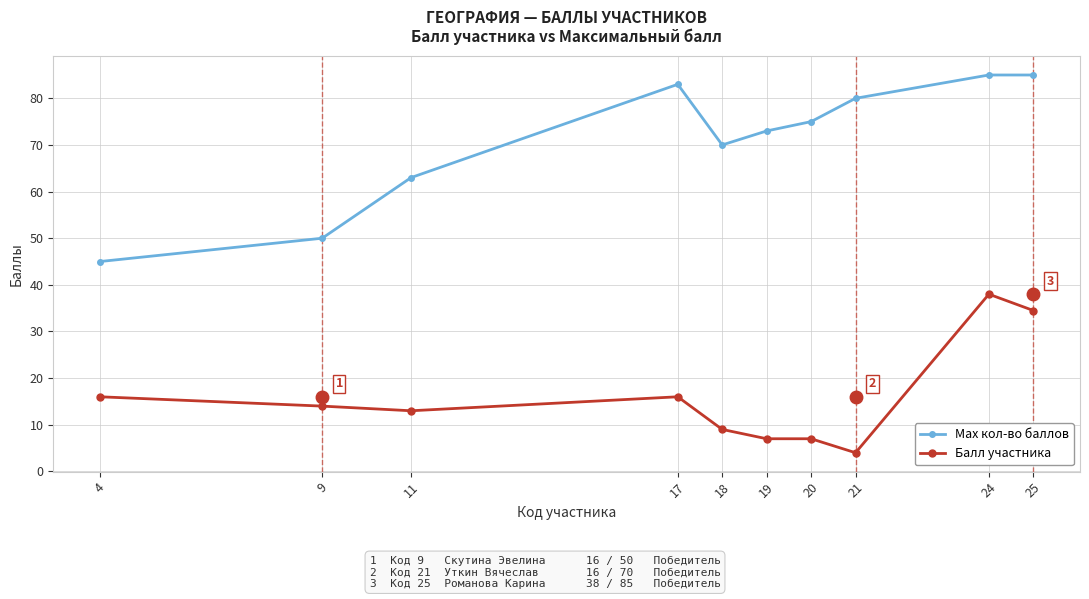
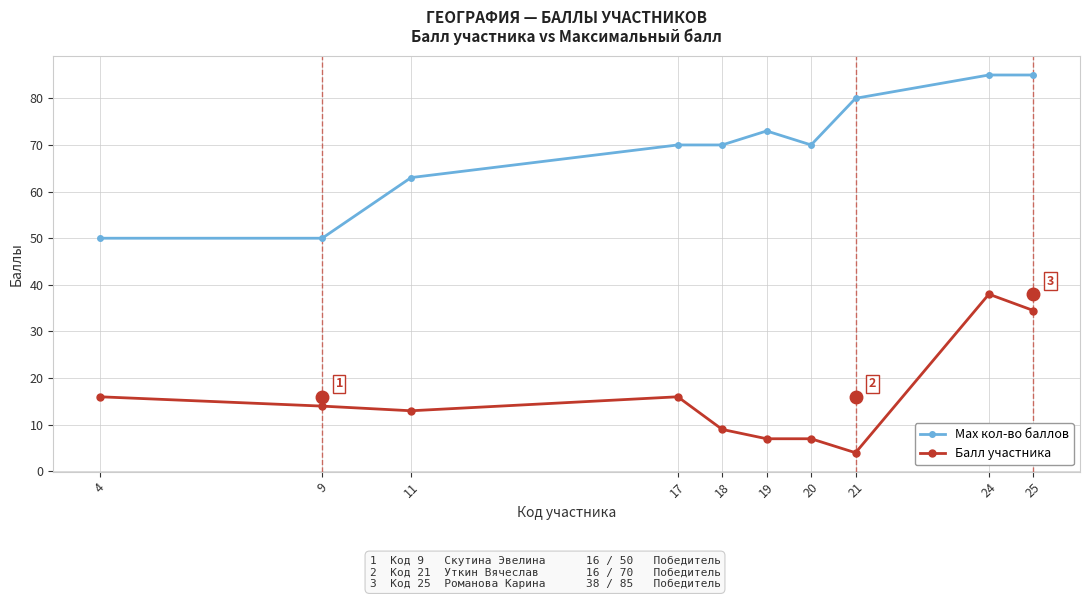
  {
    "Мах кол-во баллов": {
-     "4": 45,
+     "4": 50,
      "9": 50,
      "11": 63,
-     "17": 83,
+     "17": 70,
      "18": 70,
      "19": 73,
-     "20": 75,
+     "20": 70,
      "21": 80,
      "24": 85,
      "25": 85
    }
  }
